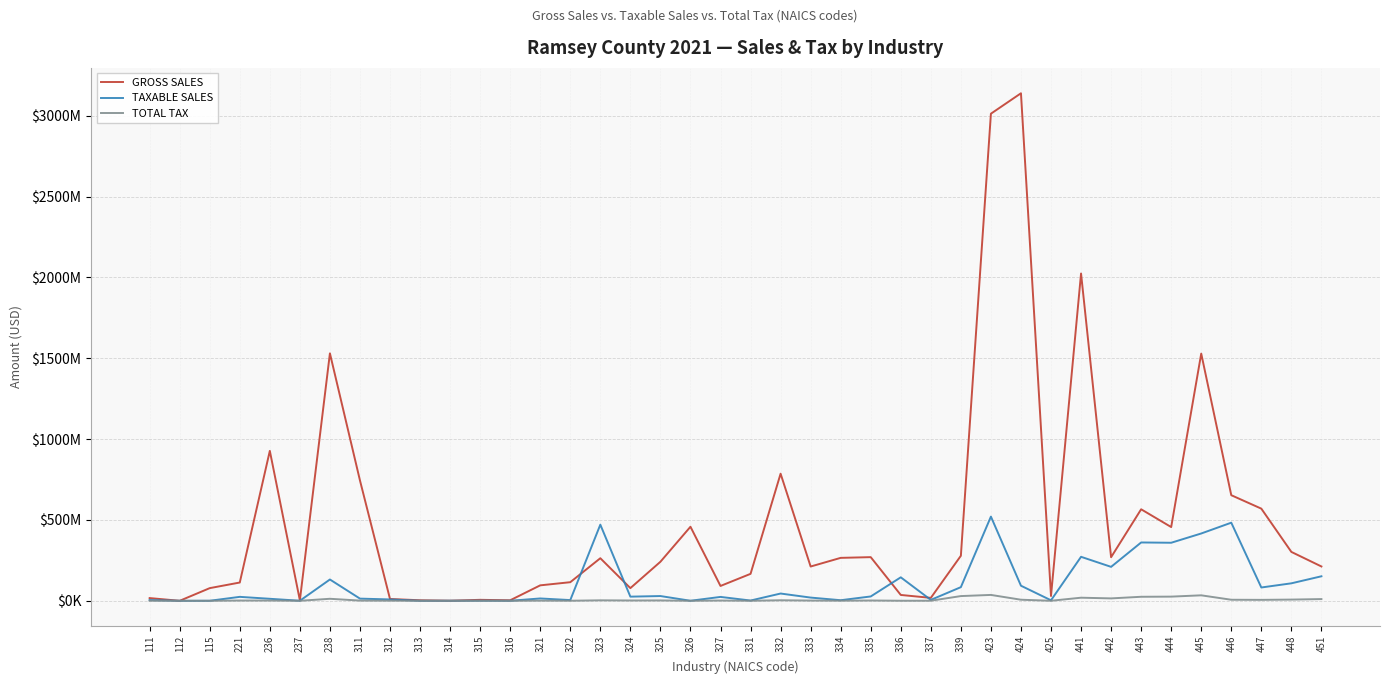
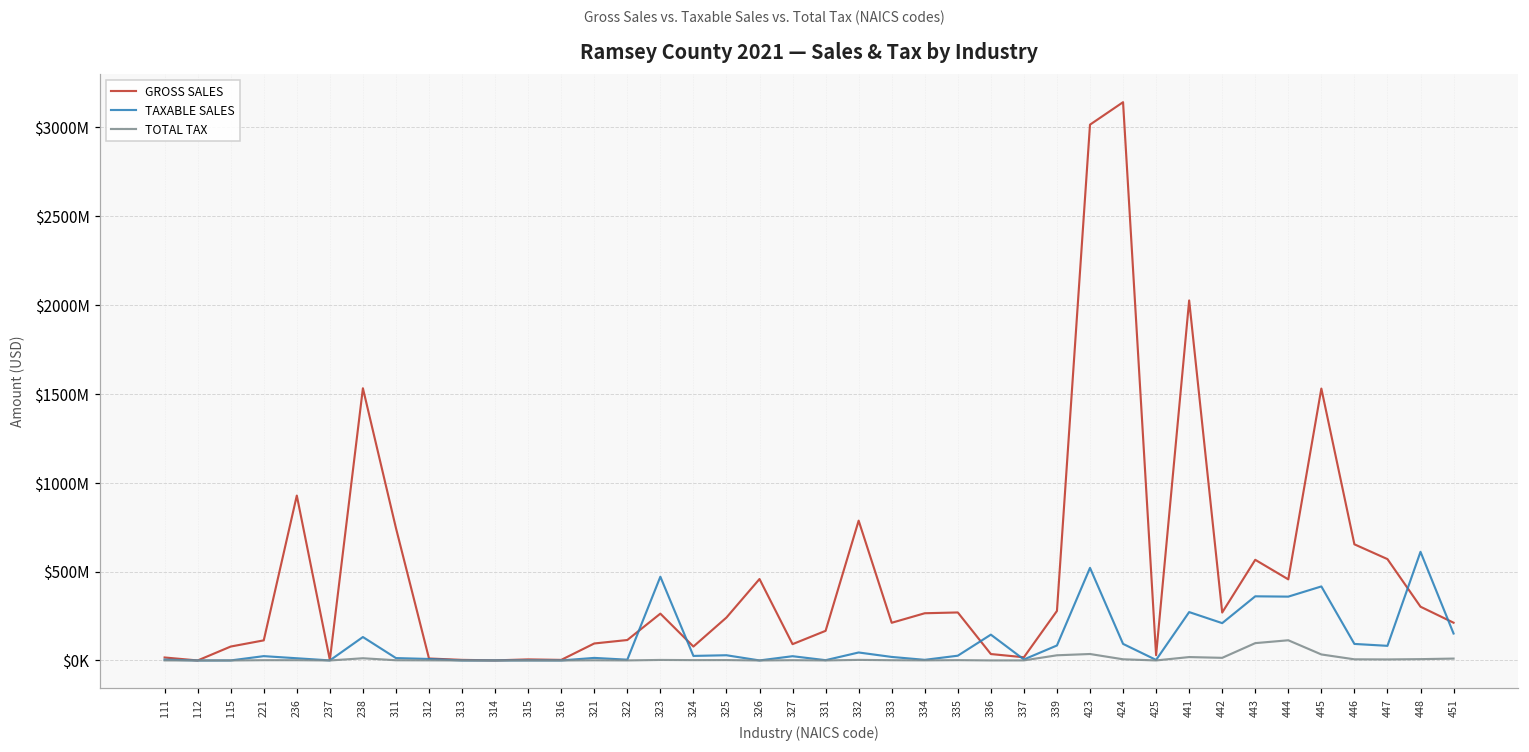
  {
    "GROSS SALES": {
      "115": "$80000000",
      "221": "$110000000",
      "236": "$930000000",
      "238": "$1530000000",
      "311": "$740000000",
      "321": "$100000000",
      "322": "$120000000",
      "323": "$260000000",
      "324": "$80000000",
      "325": "$240000000",
      "326": "$460000000",
      "327": "$90000000",
      "331": "$170000000",
      "332": "$790000000",
      "333": "$210000000",
      "334": "$270000000",
      "335": "$270000000",
      "336": "$40000000",
      "339": "$280000000",
      "423": "$3010000000",
      "424": "$3140000000",
      "425": "$30000000",
      "441": "$2020000000",
      "442": "$270000000",
      "443": "$570000000",
      "444": "$460000000",
      "445": "$1530000000",
      "446": "$650000000",
      "447": "$570000000",
      "448": "$300000000",
      "451": "$210000000"
    },
    "TAXABLE SALES": {
      "221": "$20000000",
      "238": "$130000000",
      "323": "$470000000",
      "324": "$30000000",
      "325": "$30000000",
      "327": "$20000000",
      "332": "$40000000",
      "333": "$20000000",
      "335": "$30000000",
      "336": "$150000000",
      "339": "$80000000",
      "423": "$520000000",
      "424": "$90000000",
      "441": "$270000000",
      "442": "$210000000",
      "443": "$360000000",
      "444": "$360000000",
      "445": "$420000000",
-     "446": "$480000000",
+     "446": "$90000000",
      "447": "$80000000",
-     "448": "$110000000",
+     "448": "$610000000",
      "451": "$150000000"
    },
    "TOTAL TAX": {
      "221": "$0",
      "238": "$10000000",
      "323": "$0",
      "324": "$0",
      "325": "$0",
      "327": "$0",
      "332": "$0",
      "333": "$0",
      "335": "$0",
      "336": "$0",
      "339": "$30000000",
      "423": "$40000000",
      "424": "$10000000",
      "441": "$20000000",
      "442": "$10000000",
-     "443": "$20000000",
-     "444": "$30000000",
+     "443": "$100000000",
+     "444": "$110000000",
      "445": "$30000000",
      "446": "$10000000",
      "447": "$10000000",
      "448": "$10000000",
      "451": "$10000000"
    }
  }
